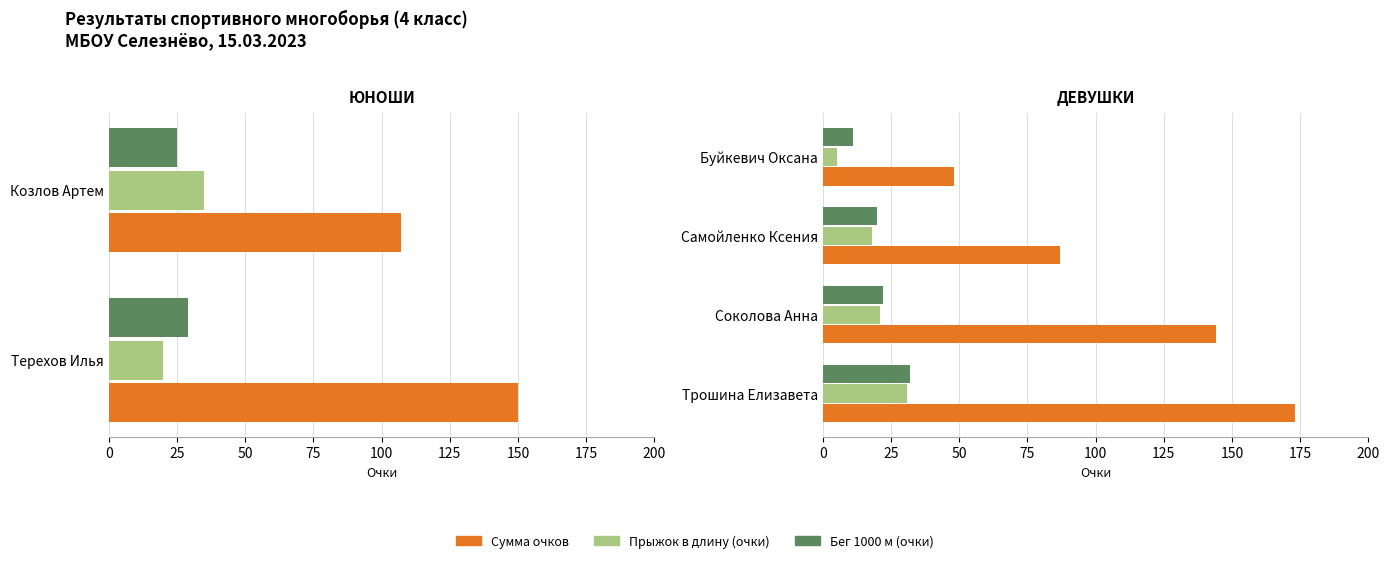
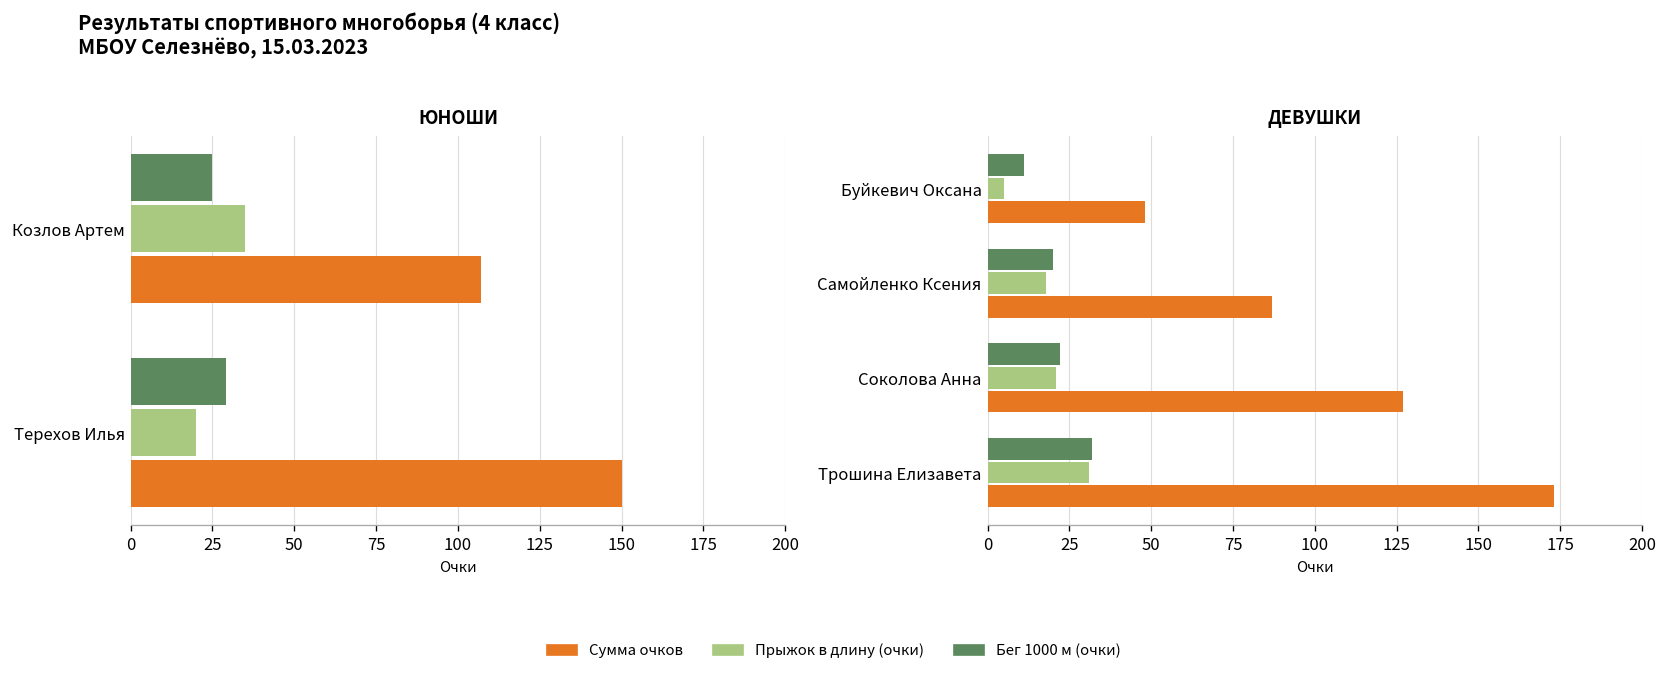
  {
    "ЮНОШИ": {
      "Сумма очков": {
        "Козлов Артем": 107,
        "Терехов Илья": 150
      },
      "Прыжок в длину (очки)": {
        "Козлов Артем": 35,
        "Терехов Илья": 20
      },
      "Бег 1000 м (очки)": {
        "Козлов Артем": 25,
        "Терехов Илья": 29
      }
    },
    "ДЕВУШКИ": {
      "Сумма очков": {
        "Буйкевич Оксана": 48,
        "Самойленко Ксения": 87,
-       "Соколова Анна": 144,
+       "Соколова Анна": 127,
        "Трошина Елизавета": 173
      },
      "Прыжок в длину (очки)": {
        "Буйкевич Оксана": 5,
        "Самойленко Ксения": 18,
        "Соколова Анна": 21,
        "Трошина Елизавета": 31
      },
      "Бег 1000 м (очки)": {
        "Буйкевич Оксана": 11,
        "Самойленко Ксения": 20,
        "Соколова Анна": 22,
        "Трошина Елизавета": 32
      }
    }
  }
